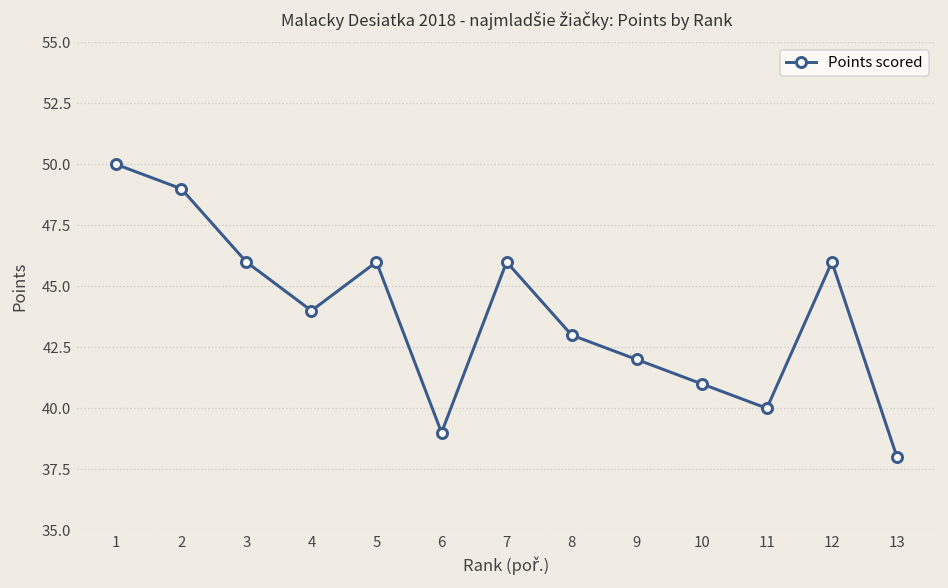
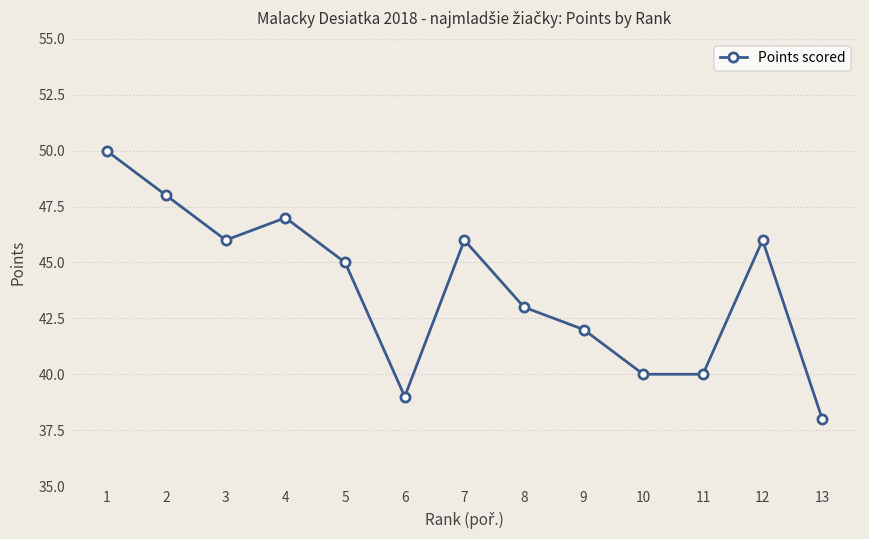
  {
    "1": 50,
-   "2": 49,
+   "2": 48,
    "3": 46,
-   "4": 44,
-   "5": 46,
+   "4": 47,
+   "5": 45,
    "6": 39,
    "7": 46,
    "8": 43,
    "9": 42,
-   "10": 41,
+   "10": 40,
    "11": 40,
    "12": 46,
    "13": 38
  }
